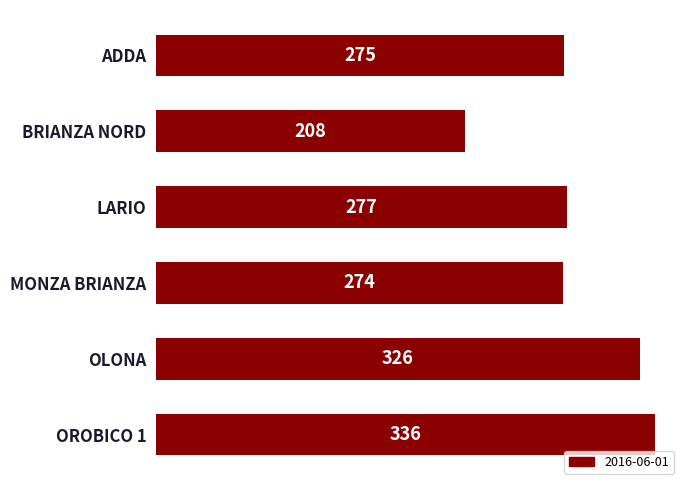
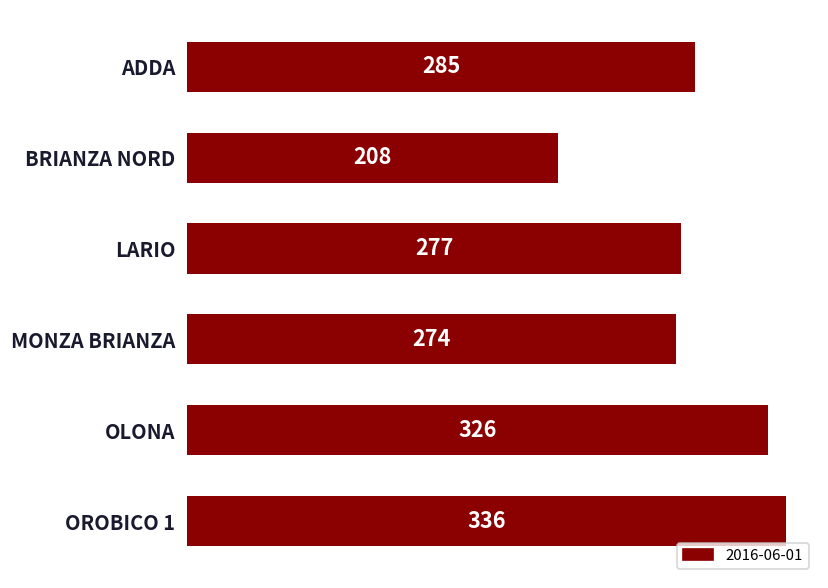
  {
-   "ADDA": 275,
+   "ADDA": 285,
    "BRIANZA NORD": 208,
    "LARIO": 277,
    "MONZA BRIANZA": 274,
    "OLONA": 326,
    "OROBICO 1": 336
  }
